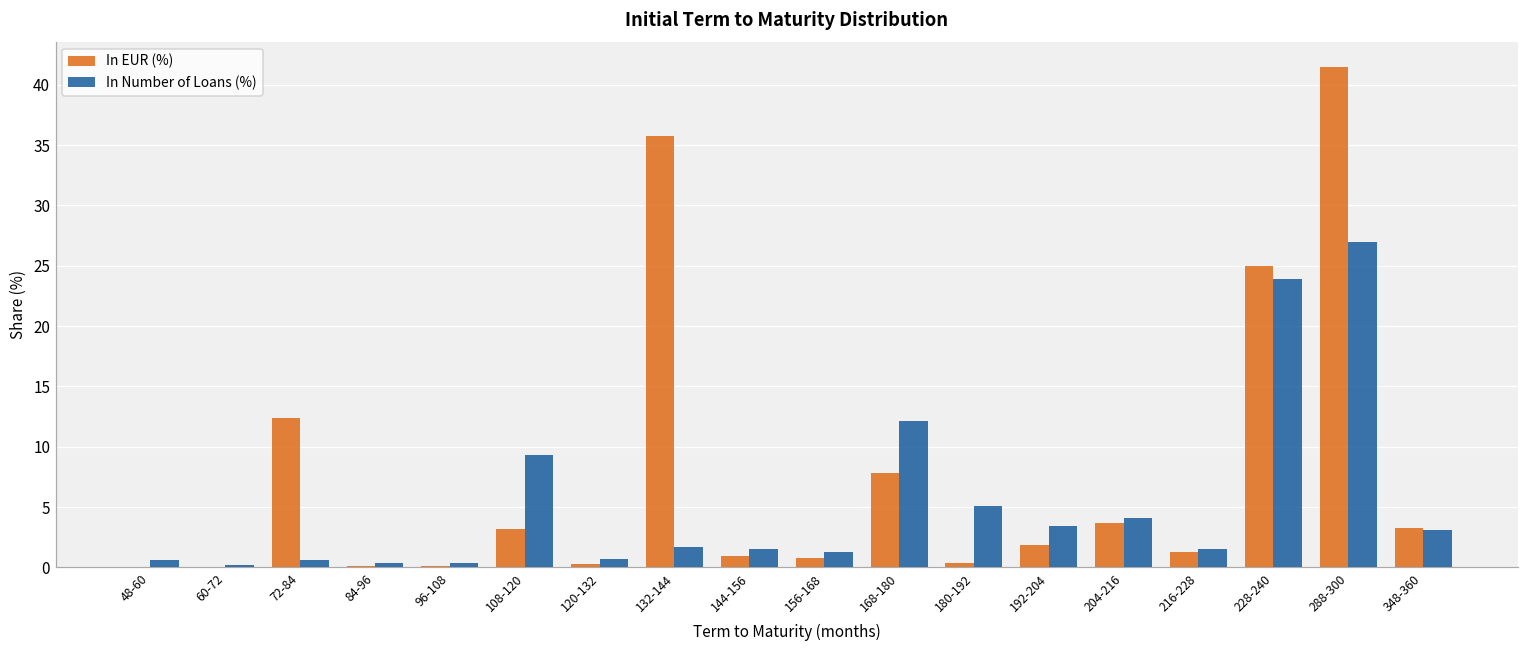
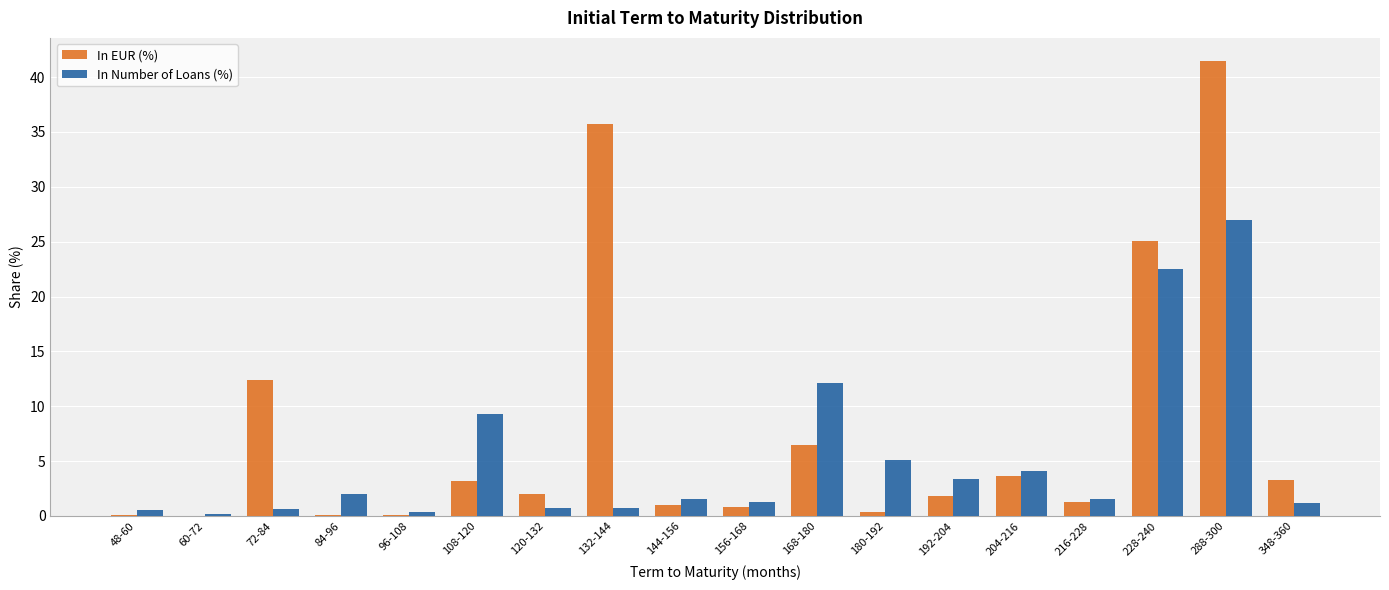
  {
    "In EUR (%)": {
      "72-84": 12.4,
      "108-120": 3.2,
-     "120-132": 0.3,
+     "120-132": 2.0,
      "132-144": 35.7,
      "144-156": 1.0,
      "156-168": 0.8,
-     "168-180": 7.8,
+     "168-180": 6.5,
      "180-192": 0.4,
      "192-204": 1.8,
      "204-216": 3.7,
      "216-228": 1.3,
      "228-240": 25.0,
      "288-300": 41.5,
      "348-360": 3.3
    },
    "In Number of Loans (%)": {
      "48-60": 0.6,
      "72-84": 0.6,
-     "84-96": 0.4,
+     "84-96": 2.0,
      "96-108": 0.4,
      "108-120": 9.3,
      "120-132": 0.7,
-     "132-144": 1.7,
+     "132-144": 0.7,
      "144-156": 1.6,
      "156-168": 1.3,
      "168-180": 12.1,
      "180-192": 5.1,
      "192-204": 3.4,
      "204-216": 4.1,
      "216-228": 1.5,
-     "228-240": 23.9,
+     "228-240": 22.6,
      "288-300": 27.0,
-     "348-360": 3.1
+     "348-360": 1.2
    }
  }
